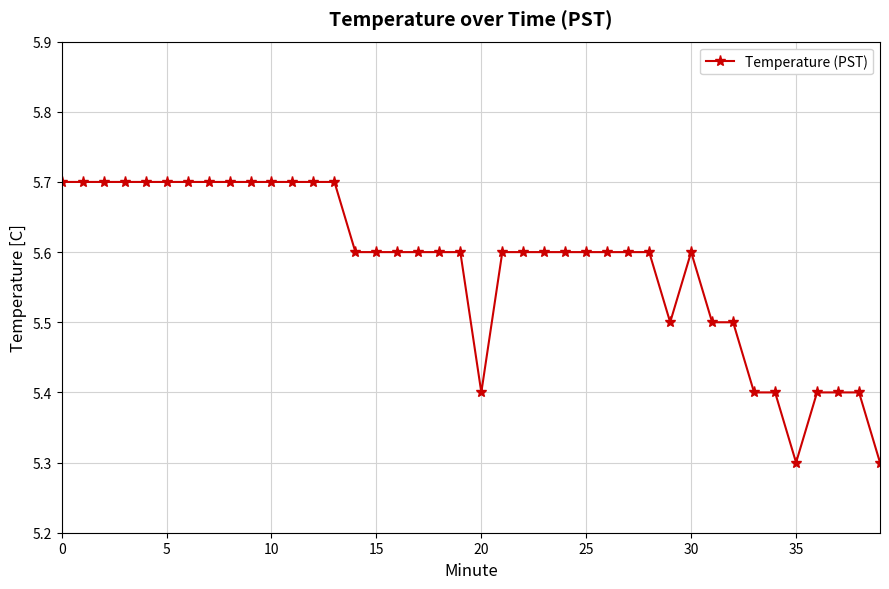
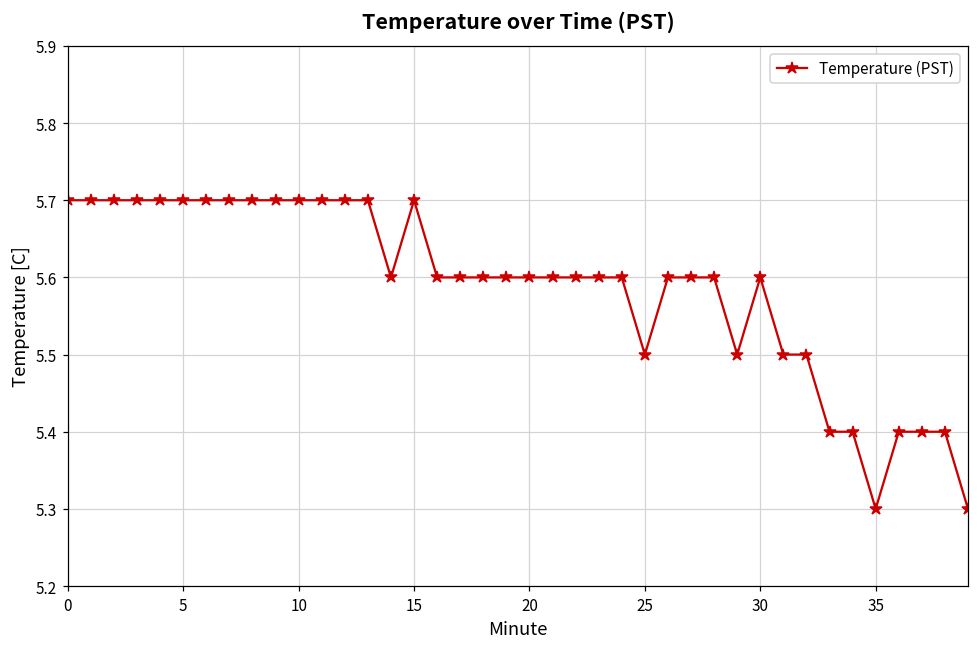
  {
    "0": 5.7,
    "5": 5.7,
    "10": 5.7,
-   "15": 5.6,
-   "20": 5.4,
-   "25": 5.6,
+   "15": 5.7,
+   "20": 5.6,
+   "25": 5.5,
    "30": 5.6,
    "35": 5.3
  }
